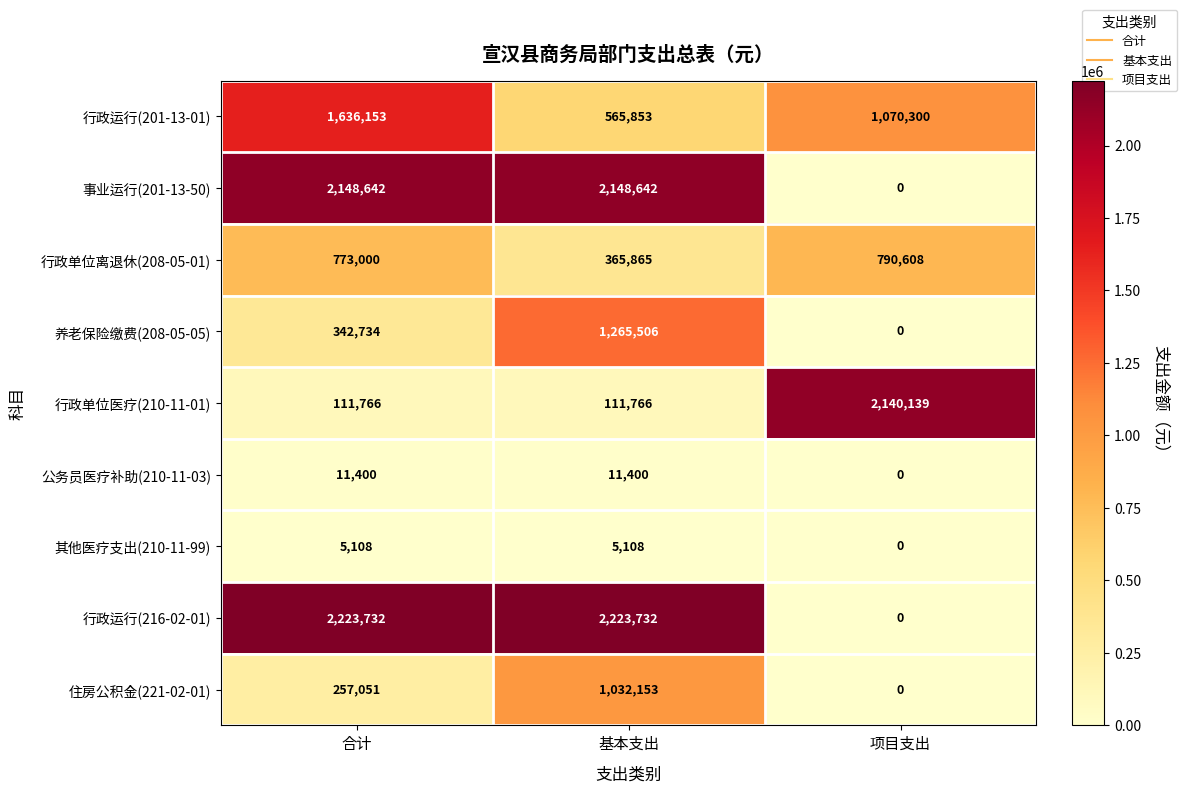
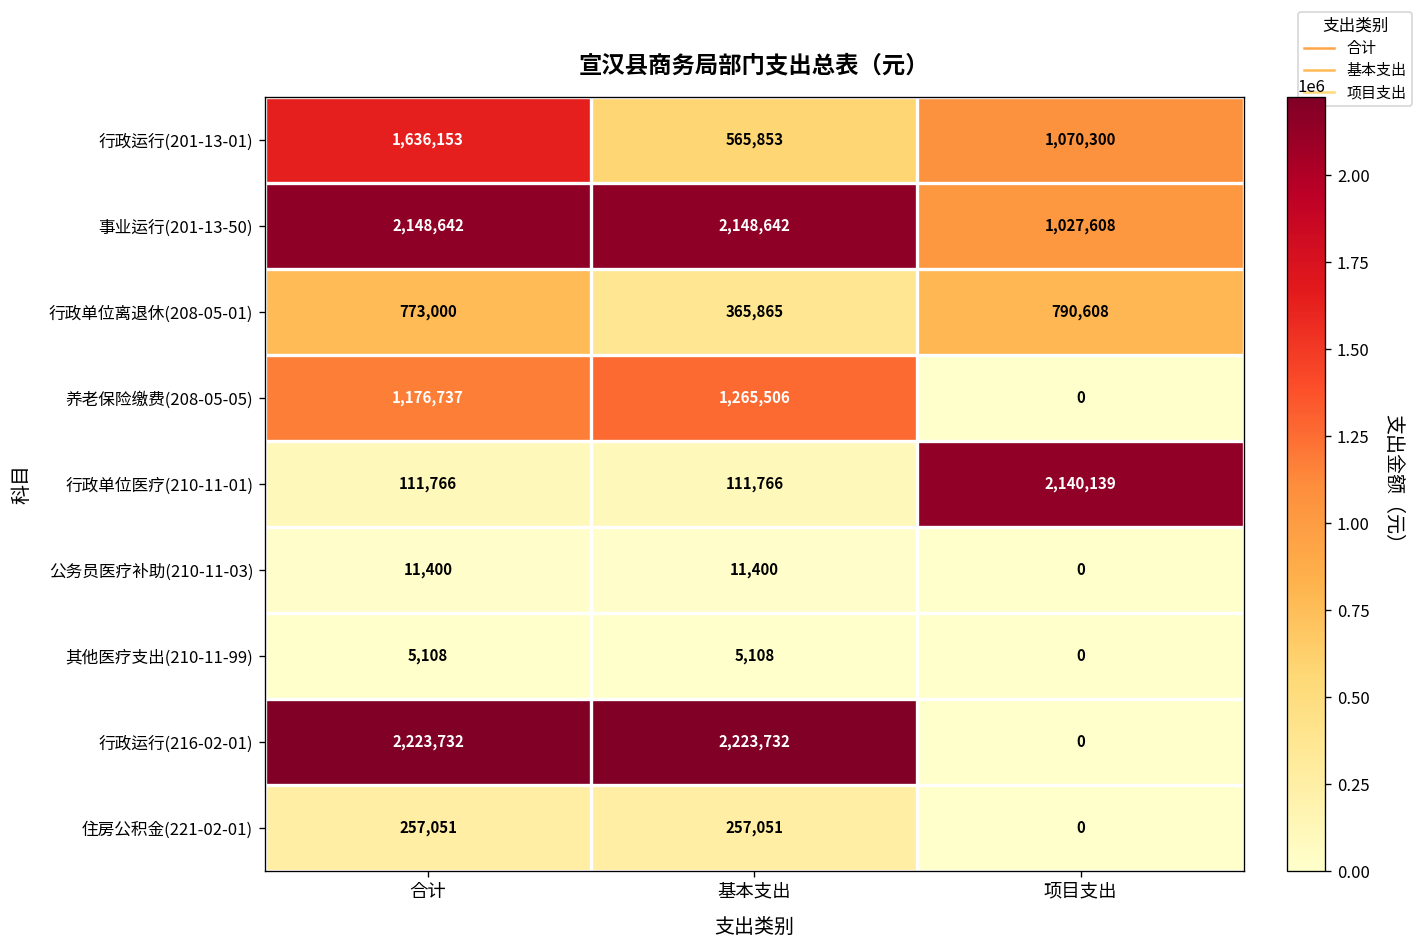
  {
    "行政运行(201-13-01)": {
      "合计": "1,636,153",
      "基本支出": "565,853",
      "项目支出": "1,070,300"
    },
    "事业运行(201-13-50)": {
      "合计": "2,148,642",
      "基本支出": "2,148,642",
-     "项目支出": "0"
+     "项目支出": "1,027,608"
    },
    "行政单位离退休(208-05-01)": {
      "合计": "773,000",
      "基本支出": "365,865",
      "项目支出": "790,608"
    },
    "养老保险缴费(208-05-05)": {
-     "合计": "342,734",
+     "合计": "1,176,737",
      "基本支出": "1,265,506",
      "项目支出": "0"
    },
    "行政单位医疗(210-11-01)": {
      "合计": "111,766",
      "基本支出": "111,766",
      "项目支出": "2,140,139"
    },
    "公务员医疗补助(210-11-03)": {
      "合计": "11,400",
      "基本支出": "11,400",
      "项目支出": "0"
    },
    "其他医疗支出(210-11-99)": {
      "合计": "5,108",
      "基本支出": "5,108",
      "项目支出": "0"
    },
    "行政运行(216-02-01)": {
      "合计": "2,223,732",
      "基本支出": "2,223,732",
      "项目支出": "0"
    },
    "住房公积金(221-02-01)": {
      "合计": "257,051",
-     "基本支出": "1,032,153",
+     "基本支出": "257,051",
      "项目支出": "0"
    }
  }
